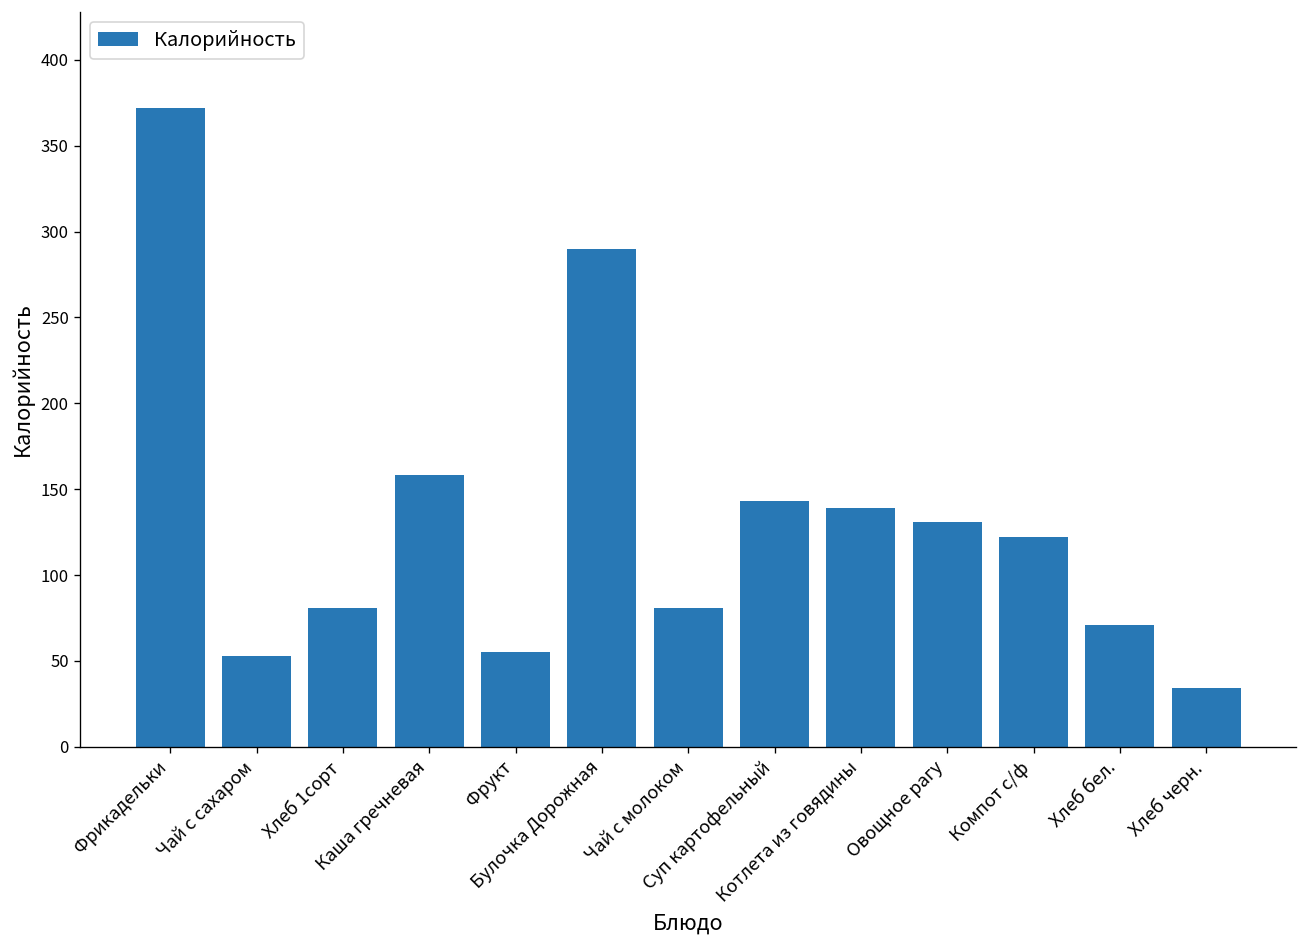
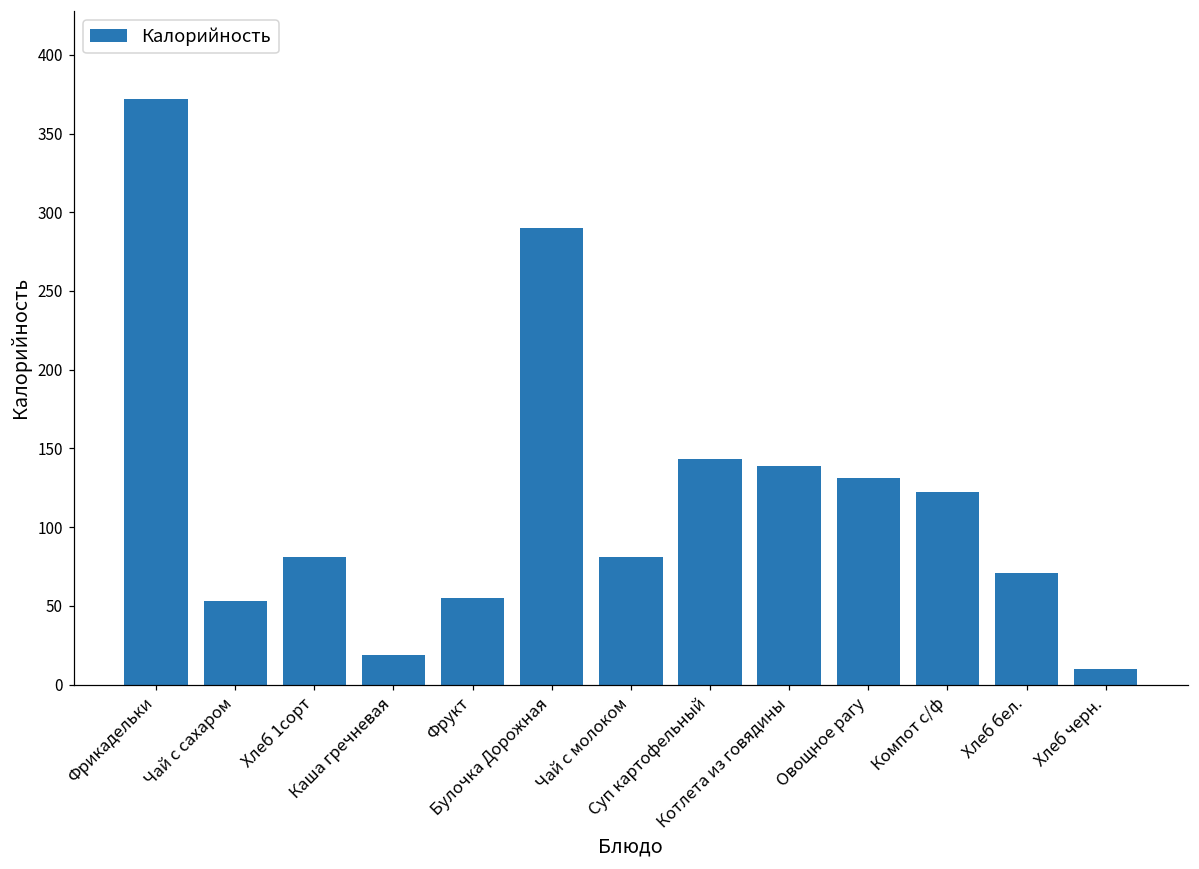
  {
    "Фрикадельки": 372,
    "Чай с сахаром": 53,
    "Хлеб 1сорт": 81,
-   "Каша гречневая": 158,
+   "Каша гречневая": 19,
    "Фрукт": 55,
    "Булочка Дорожная": 290,
    "Чай с молоком": 81,
    "Суп картофельный": 143,
    "Котлета из говядины": 139,
    "Овощное рагу": 131,
    "Компот с/ф": 122,
    "Хлеб бел.": 71,
-   "Хлеб черн.": 34
+   "Хлеб черн.": 10
  }
